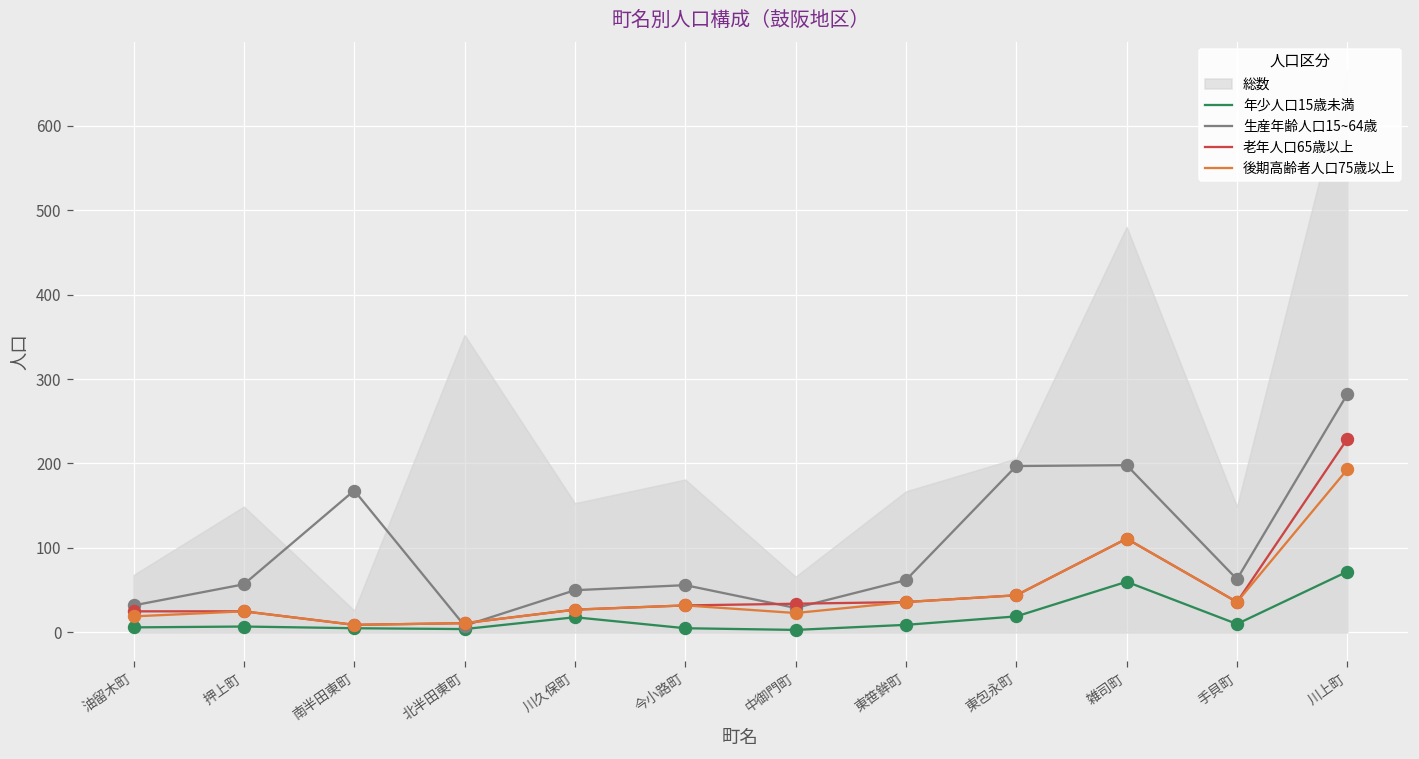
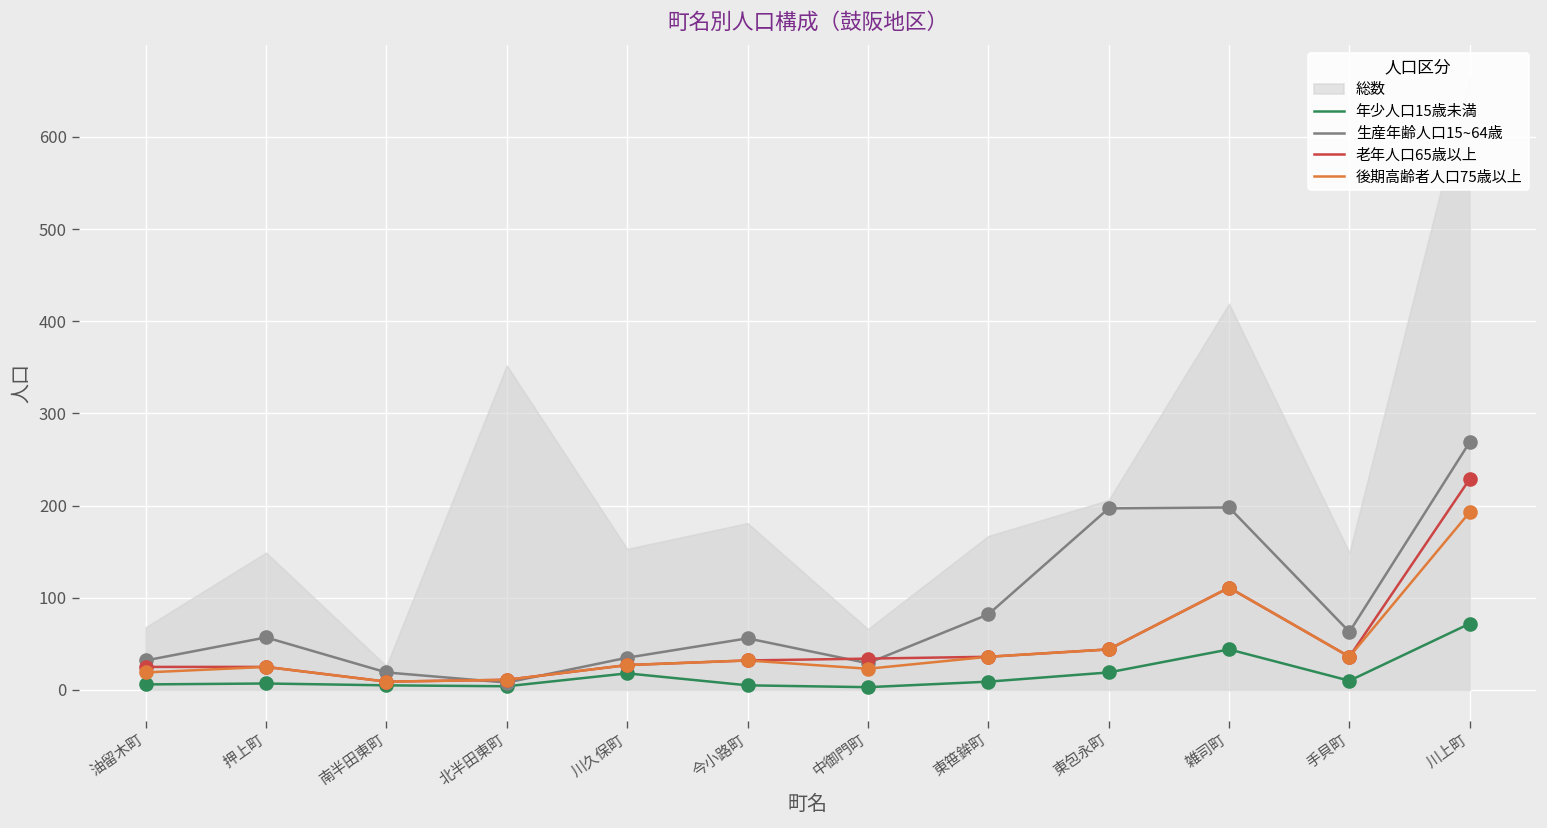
  {
    "年少人口15歳未満": {
      "油留木町": 10,
      "押上町": 10,
      "南半田東町": 10,
      "北半田東町": 0,
      "川久保町": 20,
      "今小路町": 10,
      "中御門町": 0,
      "東笹鉾町": 10,
      "東包永町": 20,
-     "雑司町": 60,
+     "雑司町": 40,
      "手貝町": 10,
      "川上町": 70
    },
    "総数": {
      "油留木町": 70,
      "押上町": 150,
      "南半田東町": 30,
      "北半田東町": 350,
      "川久保町": 150,
      "今小路町": 180,
      "中御門町": 70,
      "東笹鉾町": 170,
      "東包永町": 210,
-     "雑司町": 480,
+     "雑司町": 420,
      "手貝町": 150
    },
    "生産年齢人口15~64歳": {
      "油留木町": 30,
      "押上町": 60,
-     "南半田東町": 170,
-     "川久保町": 50,
+     "南半田東町": 20,
+     "川久保町": 40,
      "今小路町": 60,
      "中御門町": 30,
-     "東笹鉾町": 60,
+     "東笹鉾町": 80,
      "東包永町": 200,
      "雑司町": 200,
      "手貝町": 60,
-     "川上町": 280
+     "川上町": 270
    }
  }
